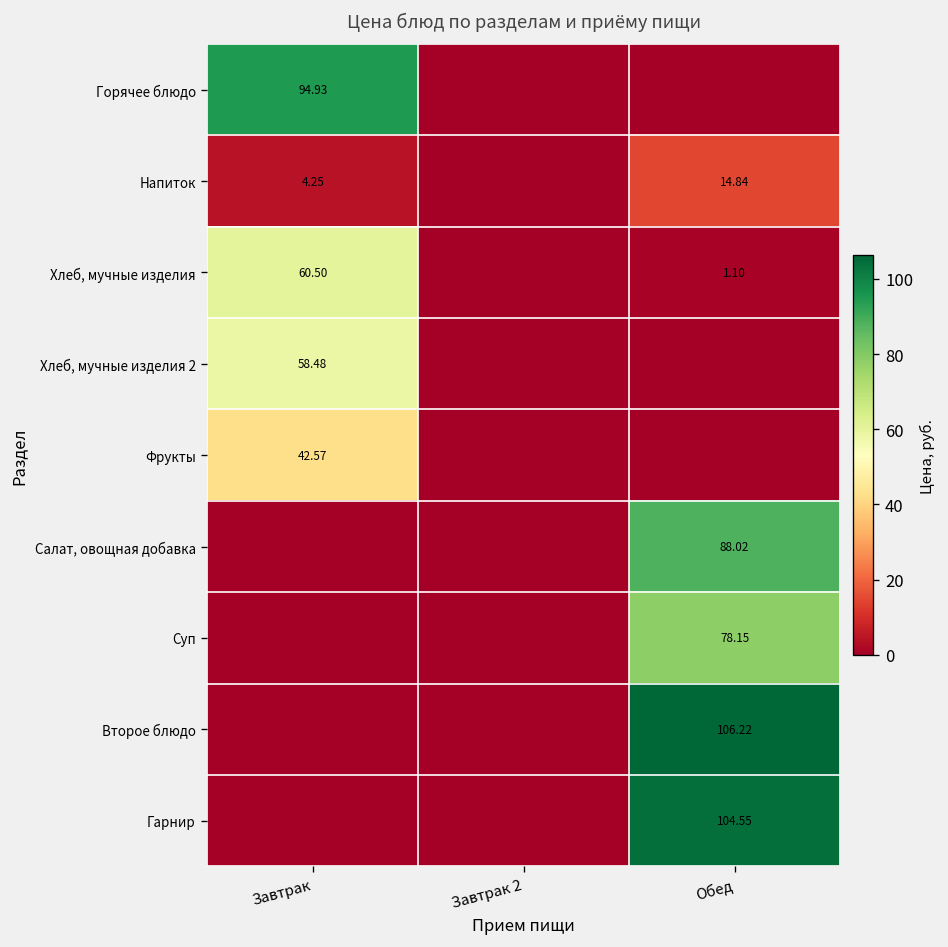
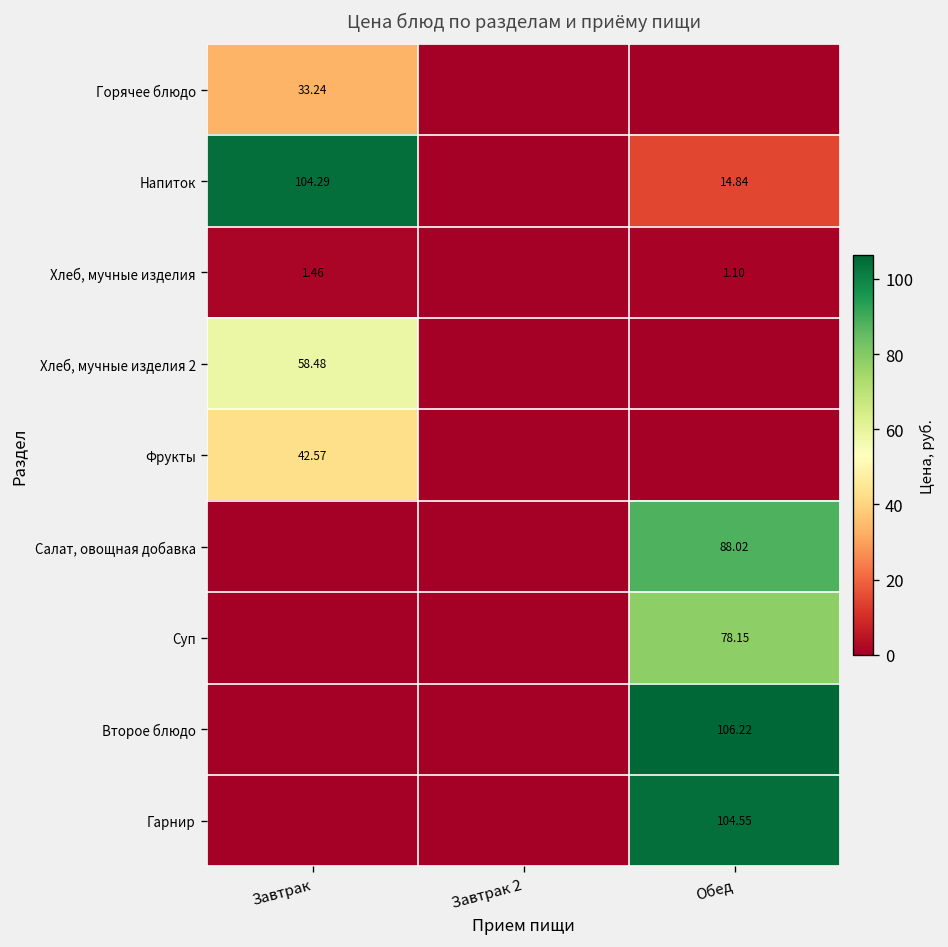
  {
    "Горячее блюдо": {
-     "Завтрак": 94.93
+     "Завтрак": 33.24
    },
    "Напиток": {
-     "Завтрак": 4.25,
+     "Завтрак": 104.29,
      "Обед": 14.84
    },
    "Хлеб, мучные изделия": {
-     "Завтрак": 60.50,
+     "Завтрак": 1.46,
      "Обед": 1.10
    },
    "Хлеб, мучные изделия 2": {
      "Завтрак": 58.48
    },
    "Фрукты": {
      "Завтрак": 42.57
    },
    "Салат, овощная добавка": {
      "Обед": 88.02
    },
    "Суп": {
      "Обед": 78.15
    },
    "Второе блюдо": {
      "Обед": 106.22
    },
    "Гарнир": {
      "Обед": 104.55
    }
  }
